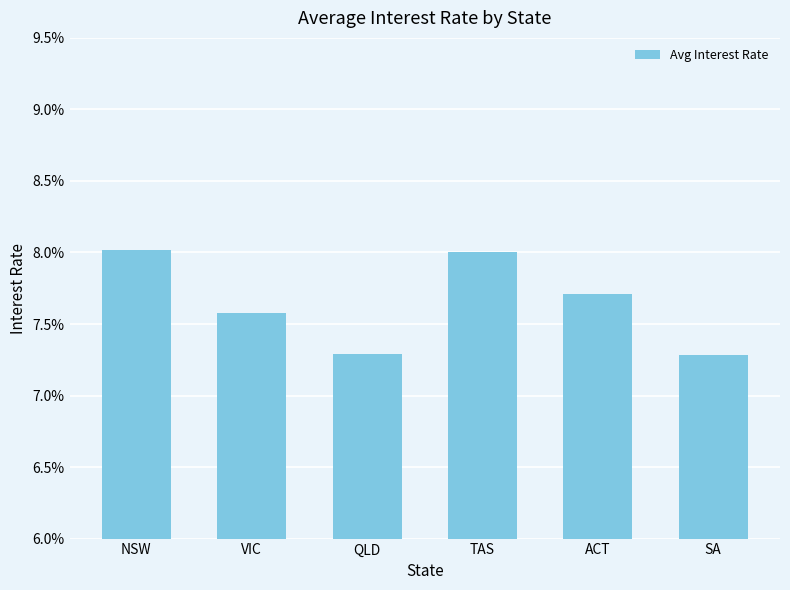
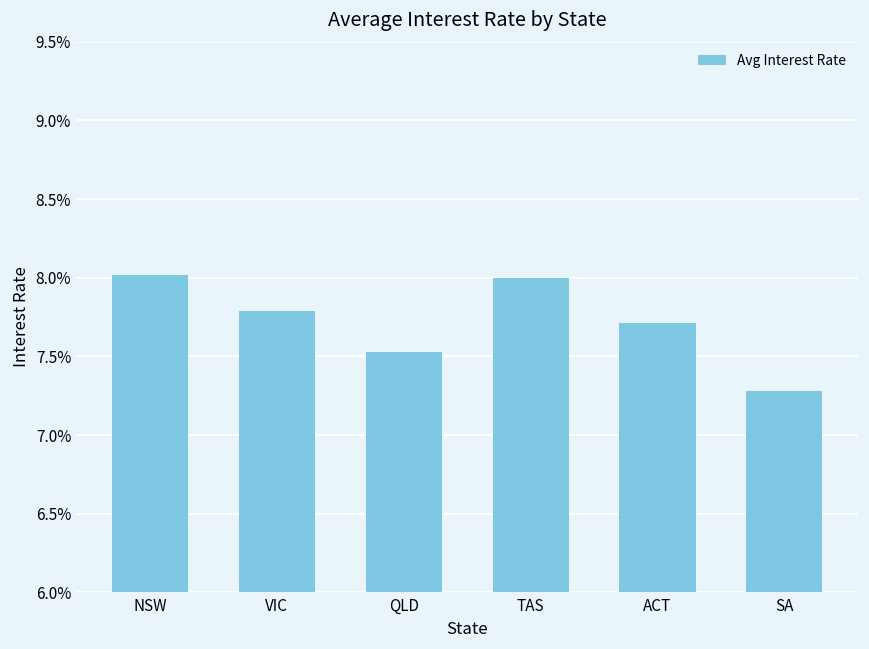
  {
    "NSW": "8.02%",
-   "VIC": "7.58%",
-   "QLD": "7.29%",
+   "VIC": "7.79%",
+   "QLD": "7.53%",
    "TAS": "8.00%",
    "ACT": "7.71%",
    "SA": "7.28%"
  }
